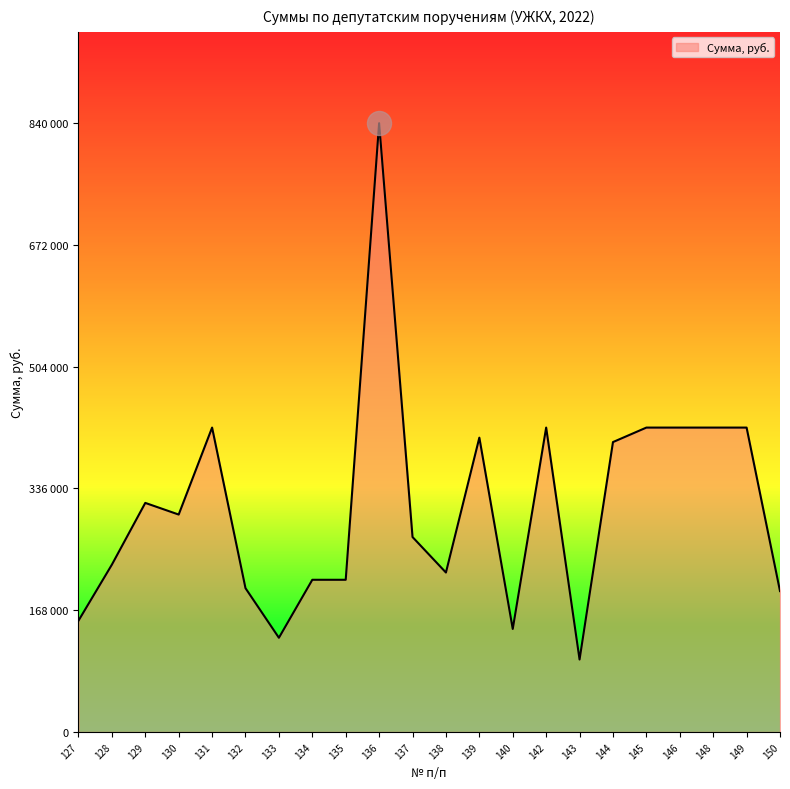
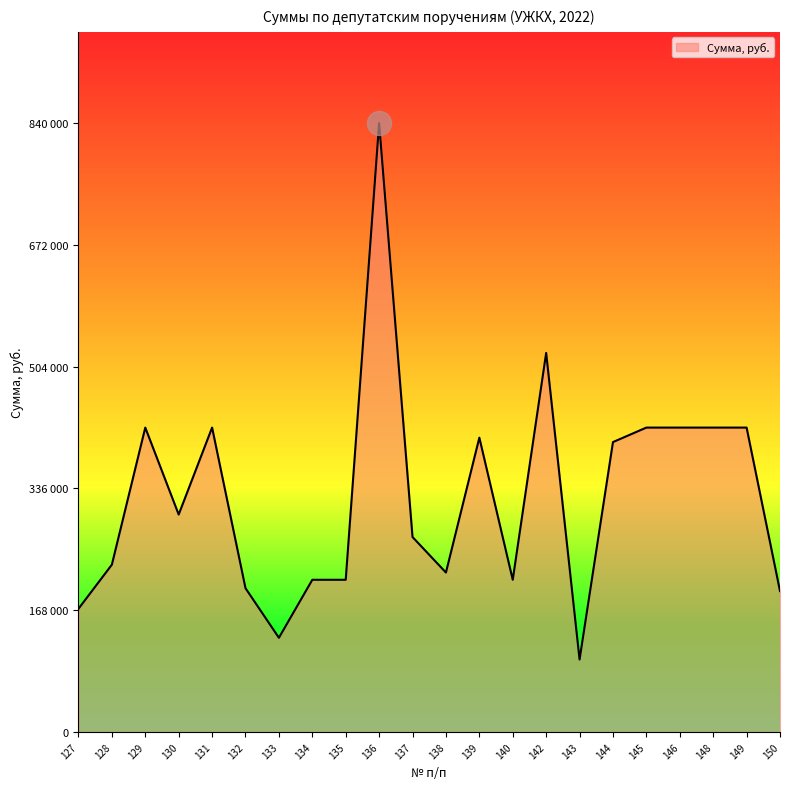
  {
    "Сумма, руб.": {
-     "127": 150000,
+     "127": 170000,
      "128": 230000,
-     "129": 320000,
+     "129": 420000,
      "130": 300000,
      "131": 420000,
      "132": 200000,
      "133": 130000,
      "134": 210000,
      "135": 210000,
      "137": 270000,
      "138": 220000,
      "139": 410000,
-     "140": 140000,
-     "142": 420000,
+     "140": 210000,
+     "142": 520000,
      "143": 100000,
      "144": 400000,
      "145": 420000,
      "146": 420000,
      "148": 420000,
      "149": 420000,
      "150": 190000
    }
  }
